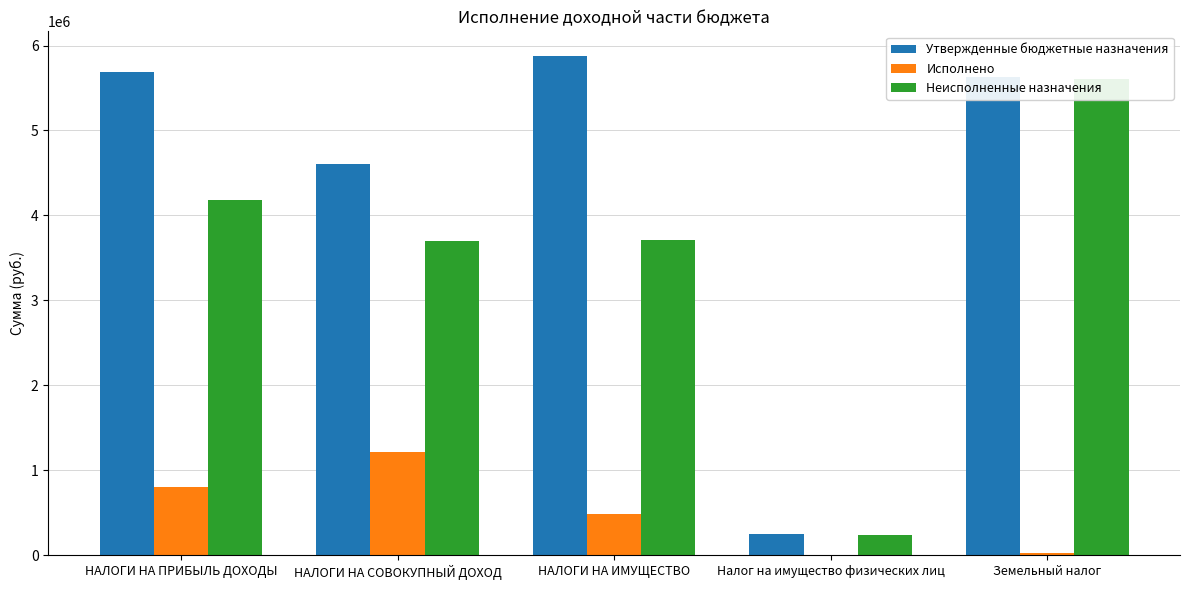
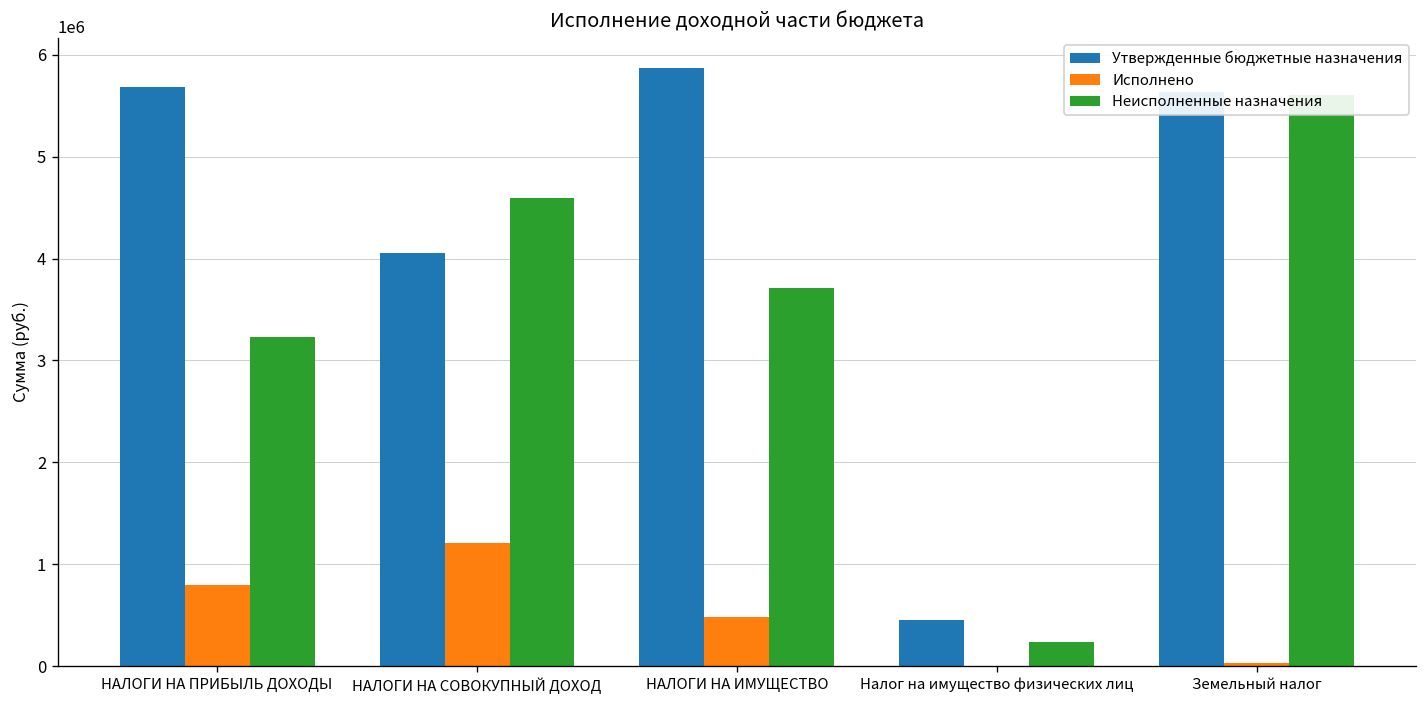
  {
    "Утвержденные бюджетные назначения": {
      "НАЛОГИ НА ПРИБЫЛЬ ДОХОДЫ": 5700000,
-     "НАЛОГИ НА СОВОКУПНЫЙ ДОХОД": 4600000,
+     "НАЛОГИ НА СОВОКУПНЫЙ ДОХОД": 4100000,
      "НАЛОГИ НА ИМУЩЕСТВО": 5900000,
-     "Налог на имущество физических лиц": 200000
+     "Налог на имущество физических лиц": 500000
    },
    "Исполнено": {
      "НАЛОГИ НА ПРИБЫЛЬ ДОХОДЫ": 800000,
      "НАЛОГИ НА СОВОКУПНЫЙ ДОХОД": 1200000,
      "НАЛОГИ НА ИМУЩЕСТВО": 500000
    },
    "Неисполненные назначения": {
-     "НАЛОГИ НА ПРИБЫЛЬ ДОХОДЫ": 4200000,
-     "НАЛОГИ НА СОВОКУПНЫЙ ДОХОД": 3700000,
+     "НАЛОГИ НА ПРИБЫЛЬ ДОХОДЫ": 3200000,
+     "НАЛОГИ НА СОВОКУПНЫЙ ДОХОД": 4600000,
      "НАЛОГИ НА ИМУЩЕСТВО": 3700000,
      "Налог на имущество физических лиц": 200000
    }
  }
